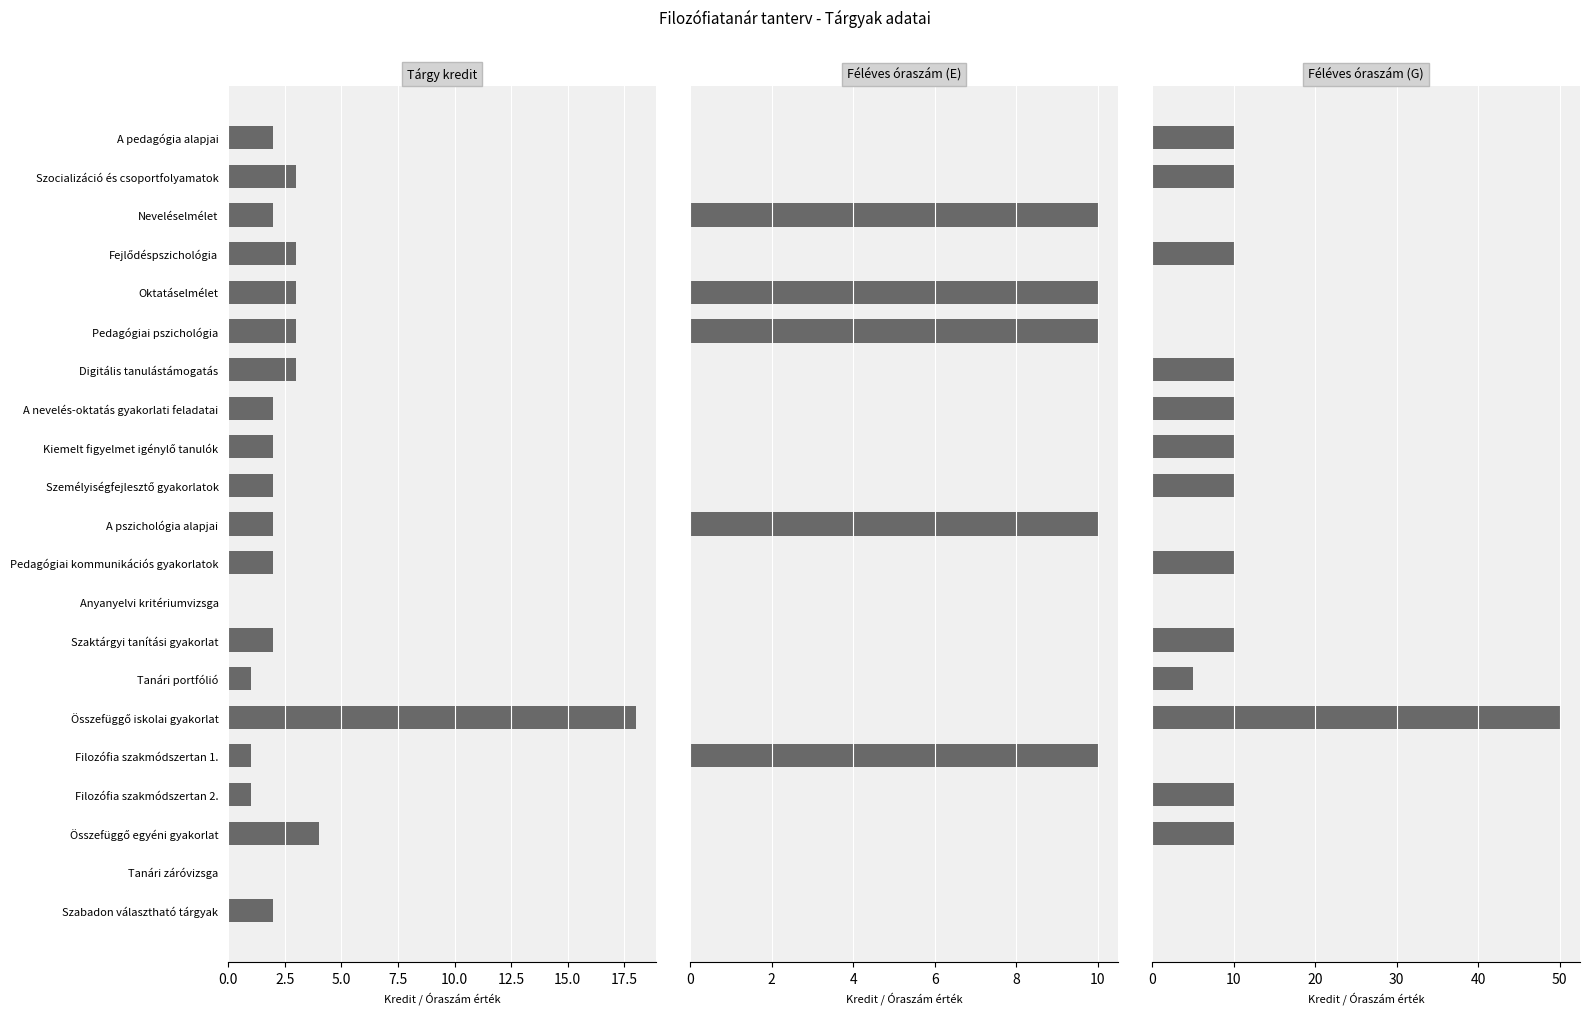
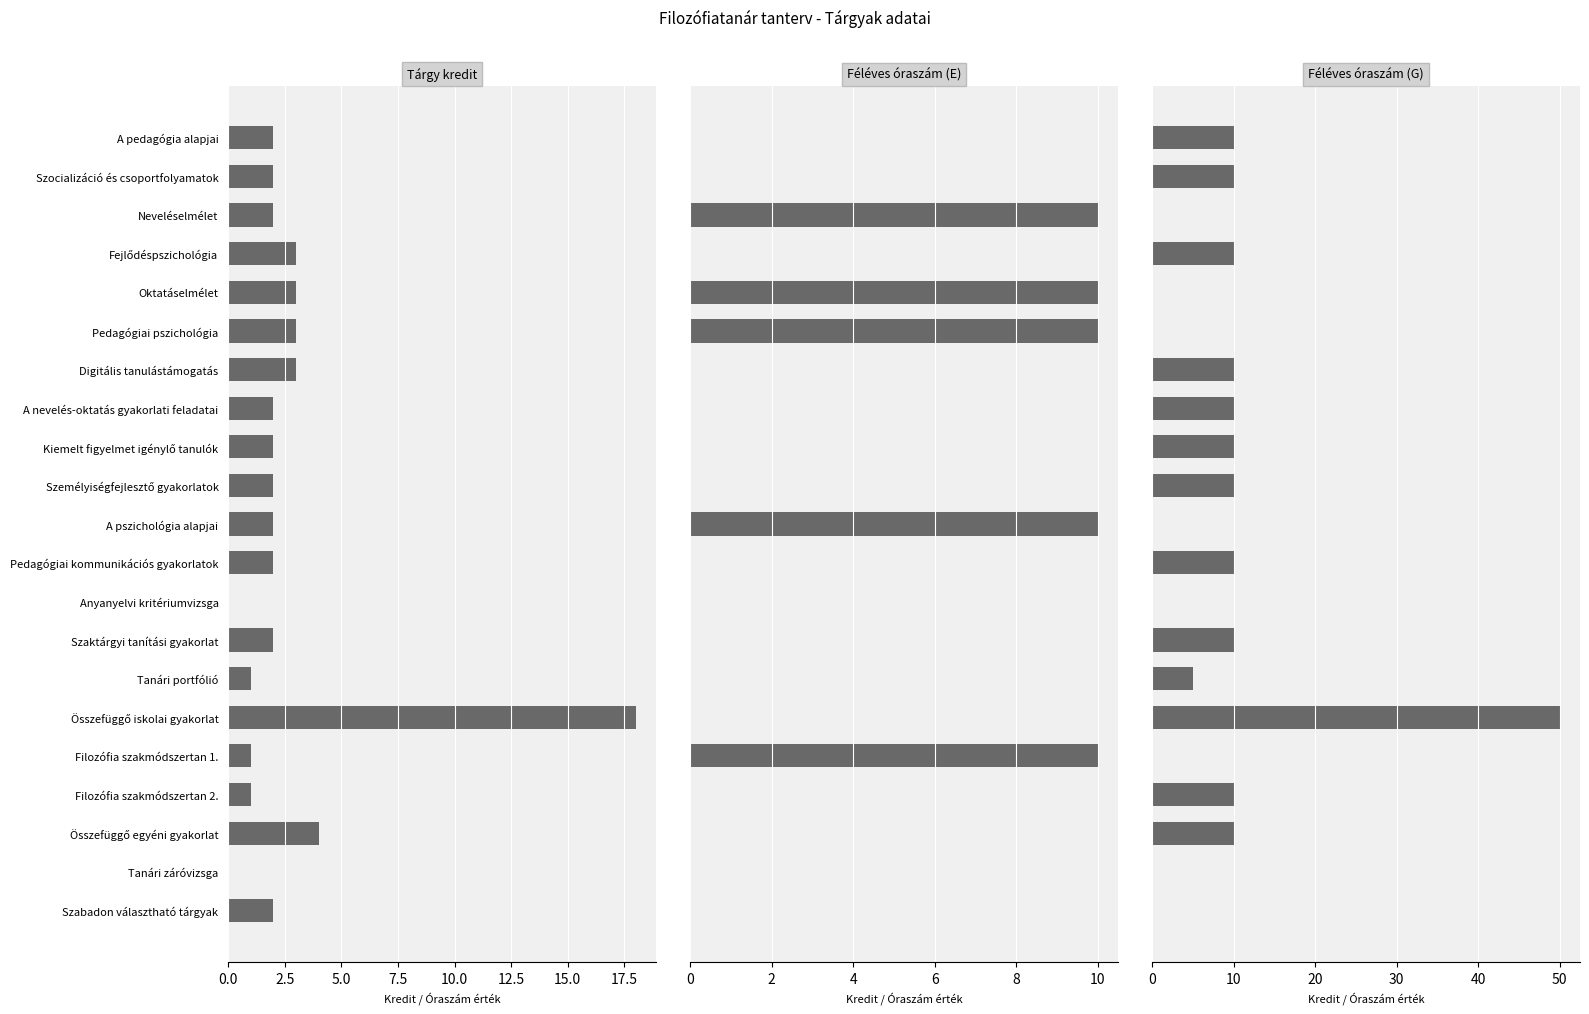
  {
    "Tárgy kredit": {
      "A pedagógia alapjai": 2,
-     "Szocializáció és csoportfolyamatok": 3,
+     "Szocializáció és csoportfolyamatok": 2,
      "Neveléselmélet": 2,
      "Fejlődéspszichológia": 3,
      "Oktatáselmélet": 3,
      "Pedagógiai pszichológia": 3,
      "Digitális tanulástámogatás": 3,
      "A nevelés-oktatás gyakorlati feladatai": 2,
      "Kiemelt figyelmet igénylő tanulók": 2,
      "Személyiségfejlesztő gyakorlatok": 2,
      "A pszichológia alapjai": 2,
      "Pedagógiai kommunikációs gyakorlatok": 2,
      "Anyanyelvi kritériumvizsga": 0,
      "Szaktárgyi tanítási gyakorlat": 2,
      "Tanári portfólió": 1,
      "Összefüggő iskolai gyakorlat": 18,
      "Filozófia szakmódszertan 1.": 1,
      "Filozófia szakmódszertan 2.": 1,
      "Összefüggő egyéni gyakorlat": 4,
      "Tanári záróvizsga": 0,
      "Szabadon választható tárgyak": 2
    }
  }
